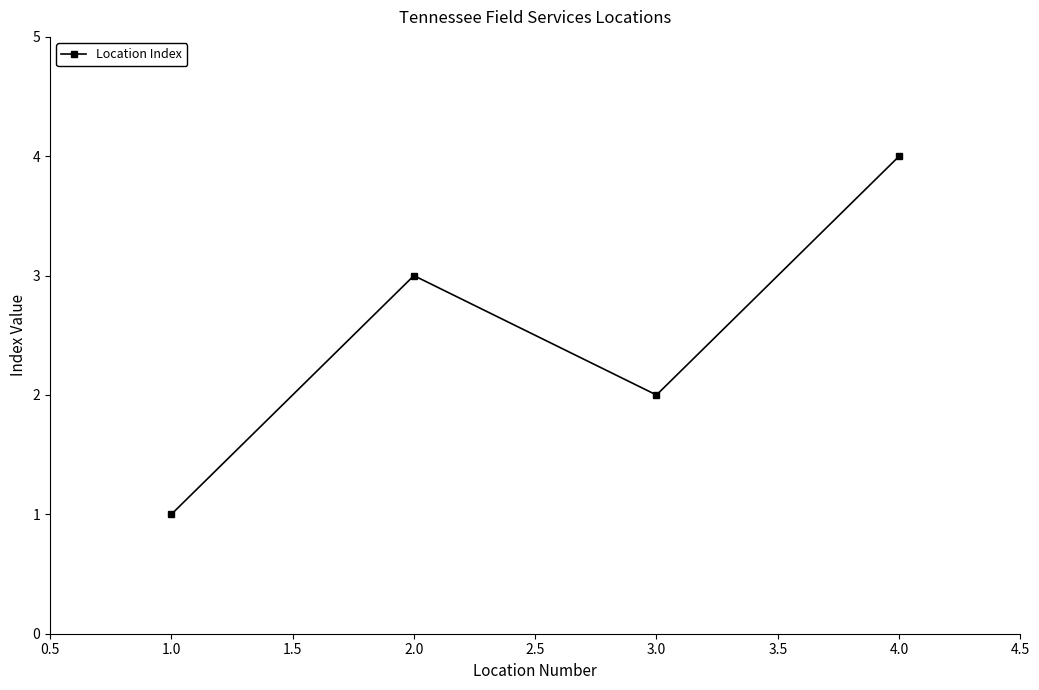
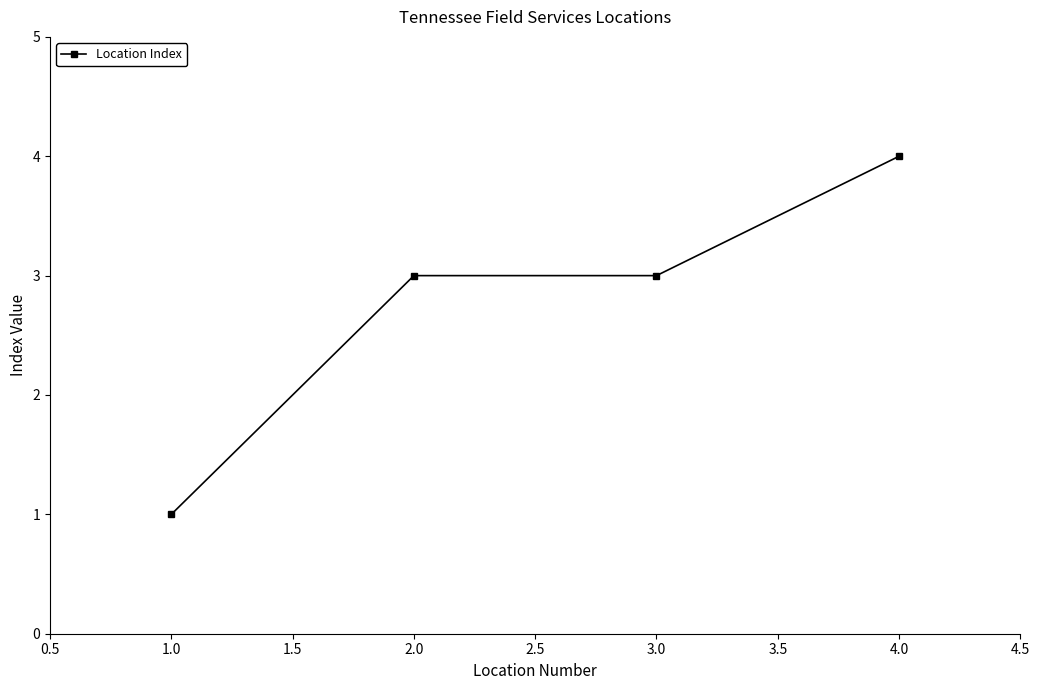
  {
    "1.0": 1,
    "2.0": 3,
-   "3.0": 2,
+   "3.0": 3,
    "4.0": 4
  }
